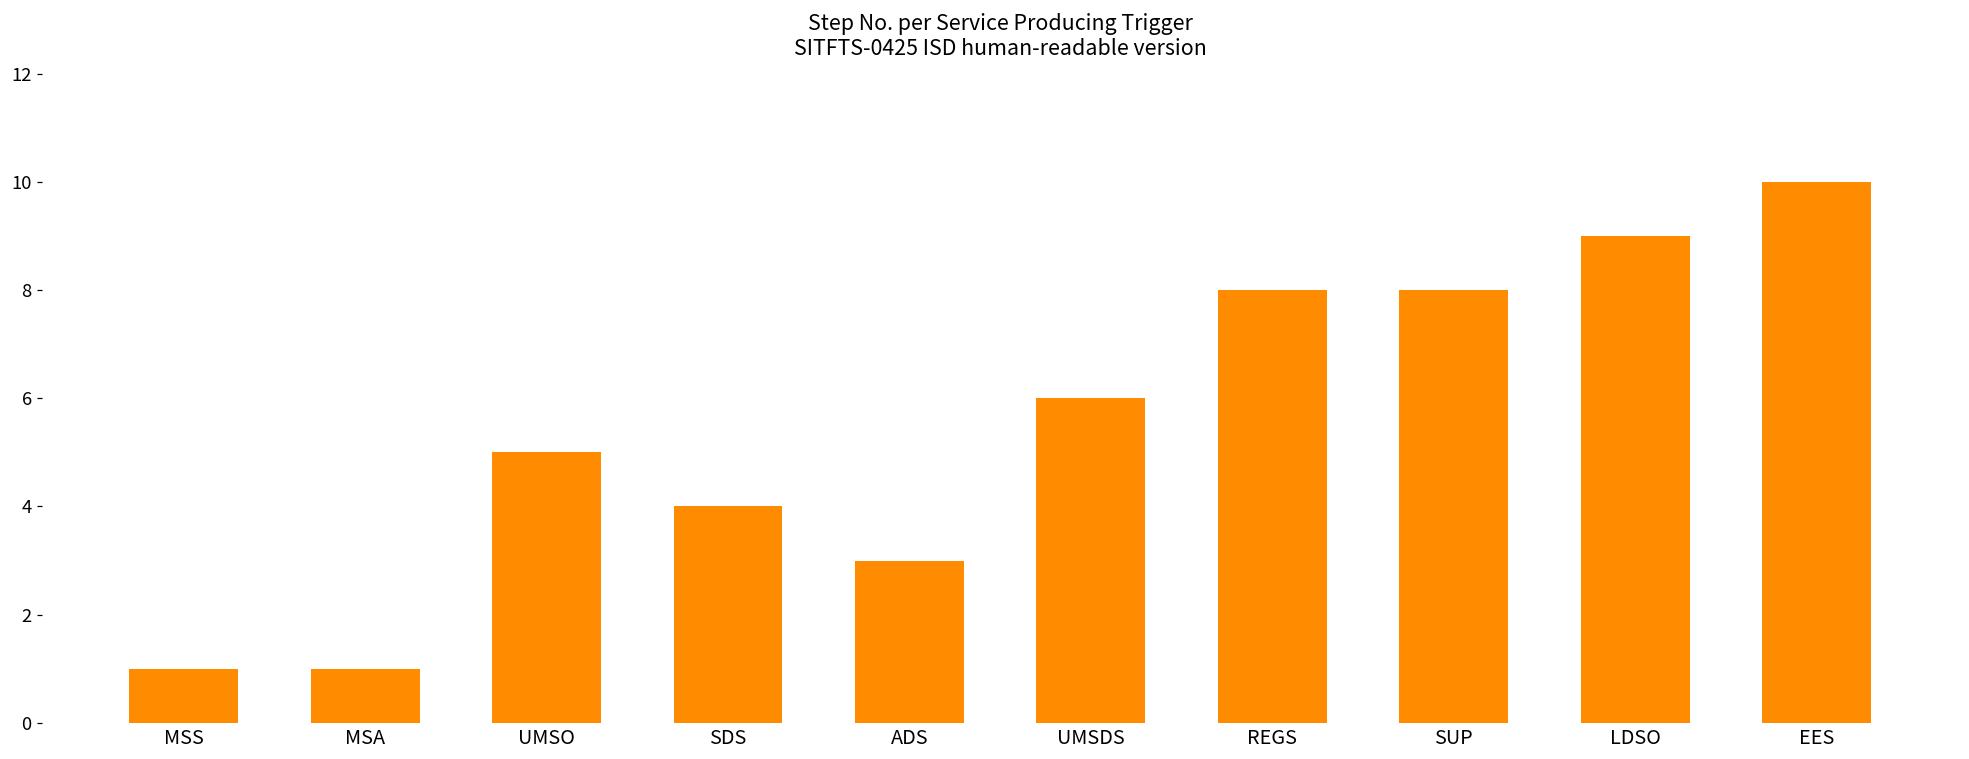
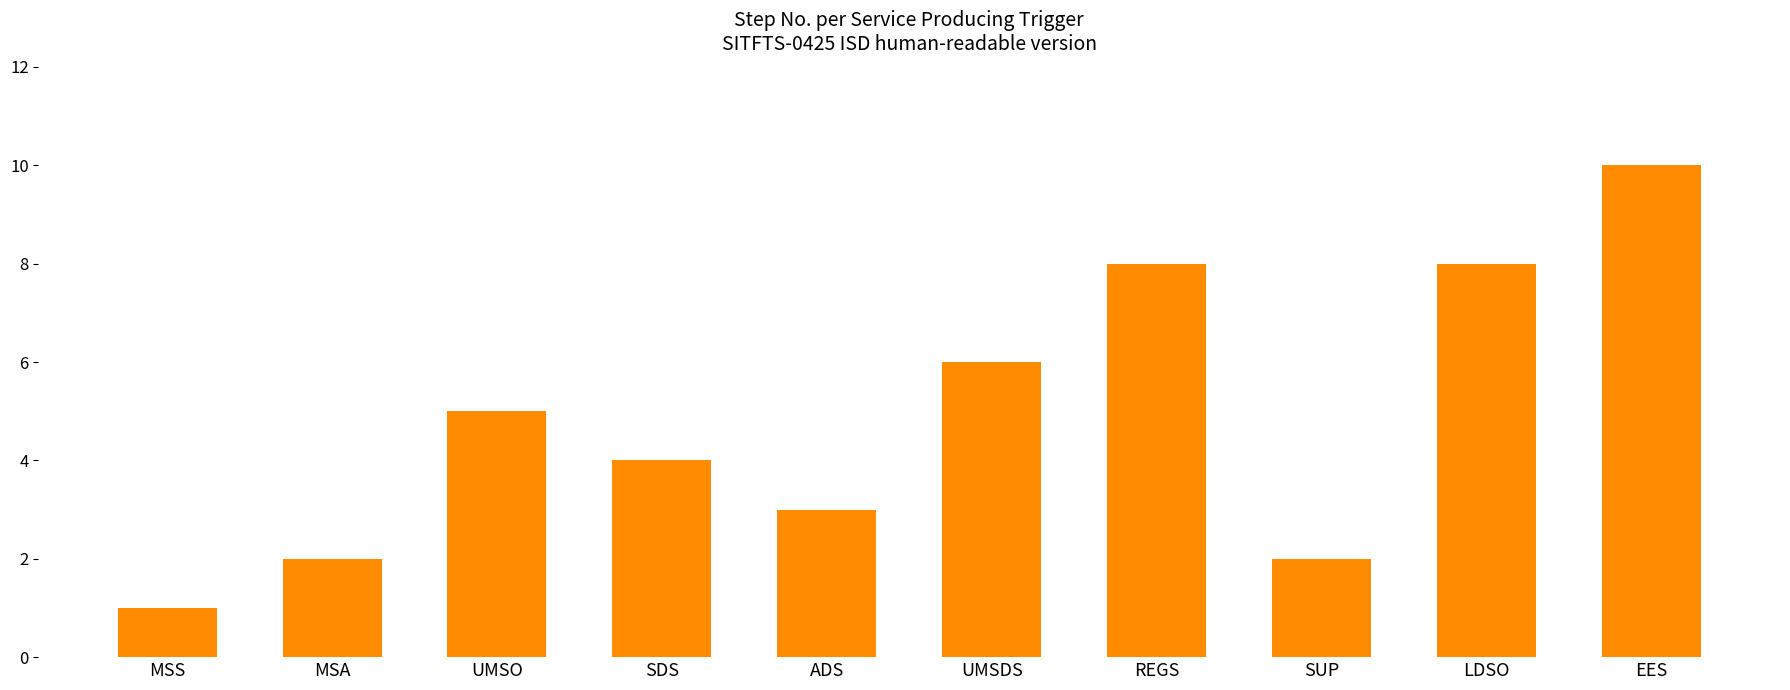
  {
    "MSS": 1,
-   "MSA": 1,
+   "MSA": 2,
    "UMSO": 5,
    "SDS": 4,
    "ADS": 3,
    "UMSDS": 6,
    "REGS": 8,
-   "SUP": 8,
-   "LDSO": 9,
+   "SUP": 2,
+   "LDSO": 8,
    "EES": 10
  }
